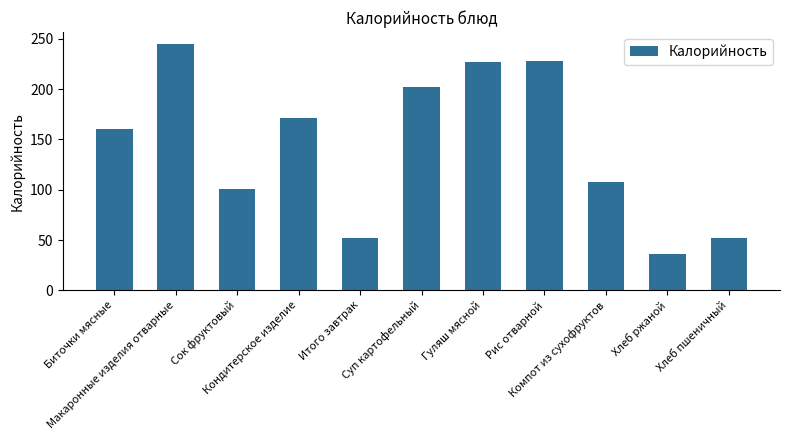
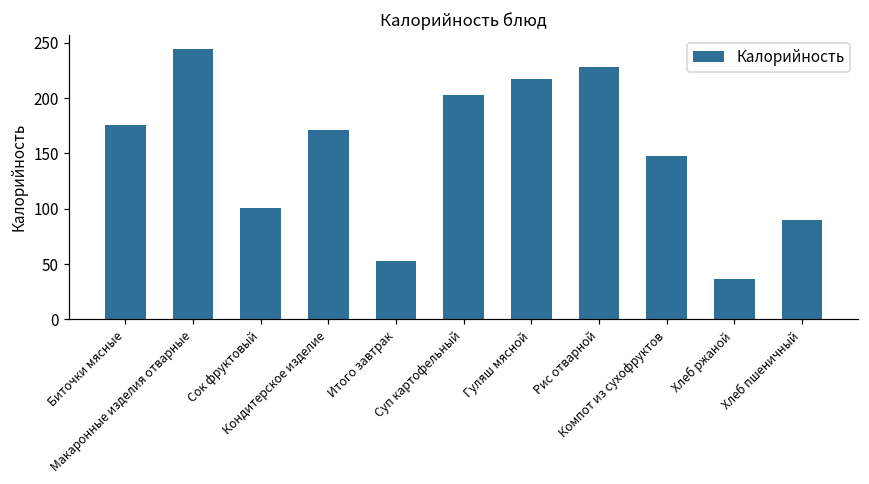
  {
-   "Биточки мясные": 160,
+   "Биточки мясные": 175,
    "Макаронные изделия отварные": 245,
    "Сок фруктовый": 100,
    "Кондитерское изделие": 171,
    "Итого завтрак": 52,
    "Суп картофельный": 203,
-   "Гуляш мясной": 227,
+   "Гуляш мясной": 217,
    "Рис отварной": 228,
-   "Компот из сухофруктов": 108,
+   "Компот из сухофруктов": 147,
    "Хлеб ржаной": 36,
-   "Хлеб пшеничный": 52
+   "Хлеб пшеничный": 90
  }
